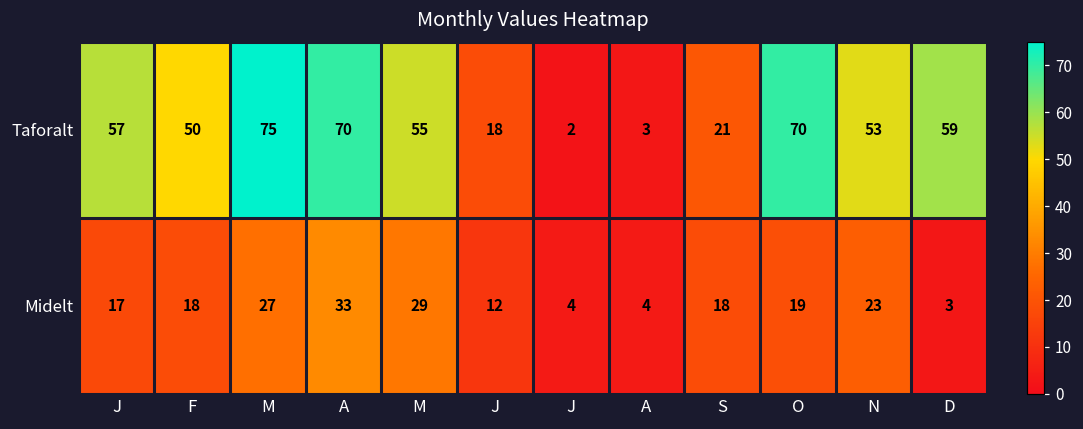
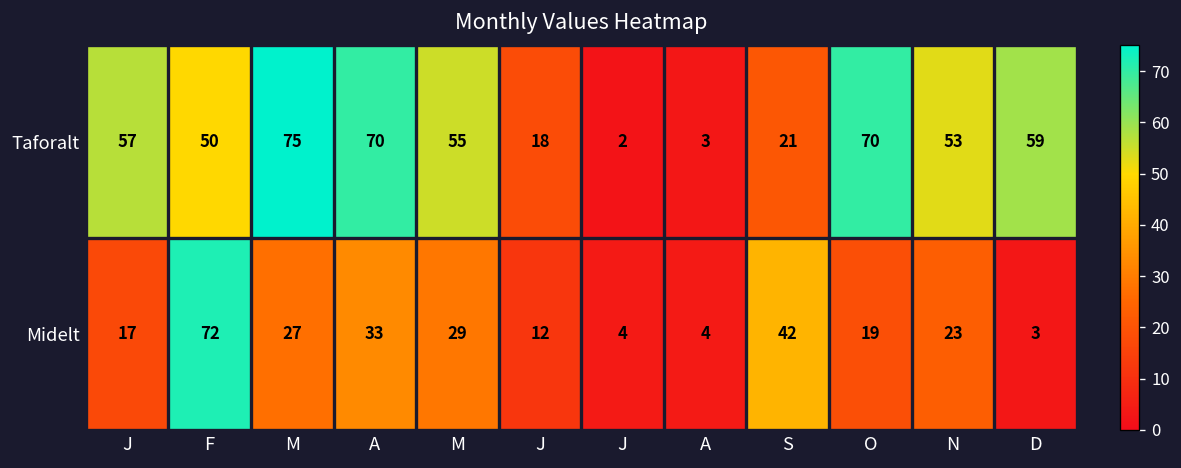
  {
    "Taforalt": {
      "F": 50,
      "S": 21,
      "O": 70,
      "N": 53,
      "D": 59
    },
    "Midelt": {
-     "F": 18,
-     "S": 18,
+     "F": 72,
+     "S": 42,
      "O": 19,
      "N": 23,
      "D": 3
    }
  }
